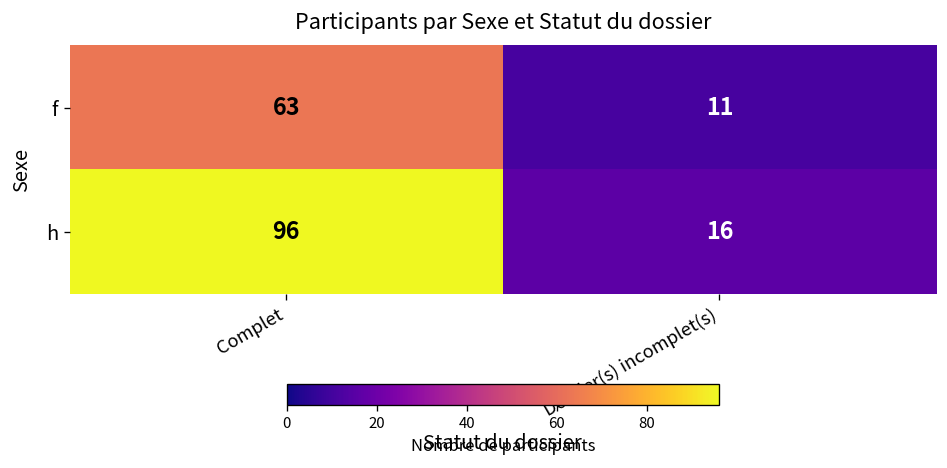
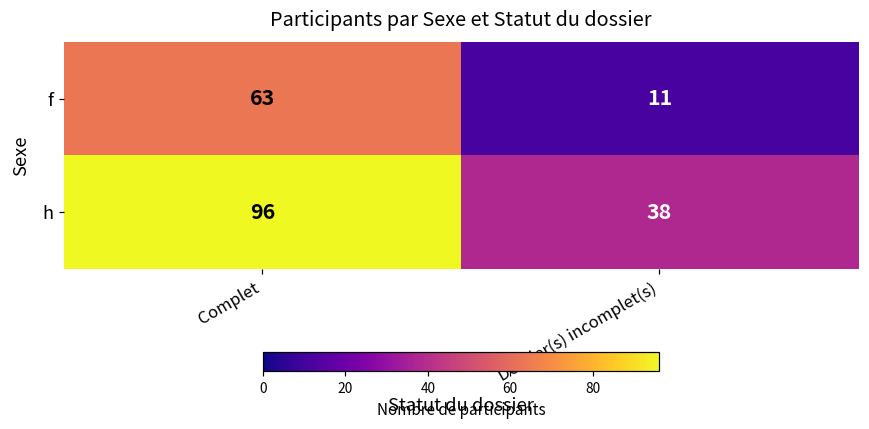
  {
    "f": {
      "Complet": 63,
      "Dossier(s) incomplet(s)": 11
    },
    "h": {
      "Complet": 96,
-     "Dossier(s) incomplet(s)": 16
+     "Dossier(s) incomplet(s)": 38
    }
  }
